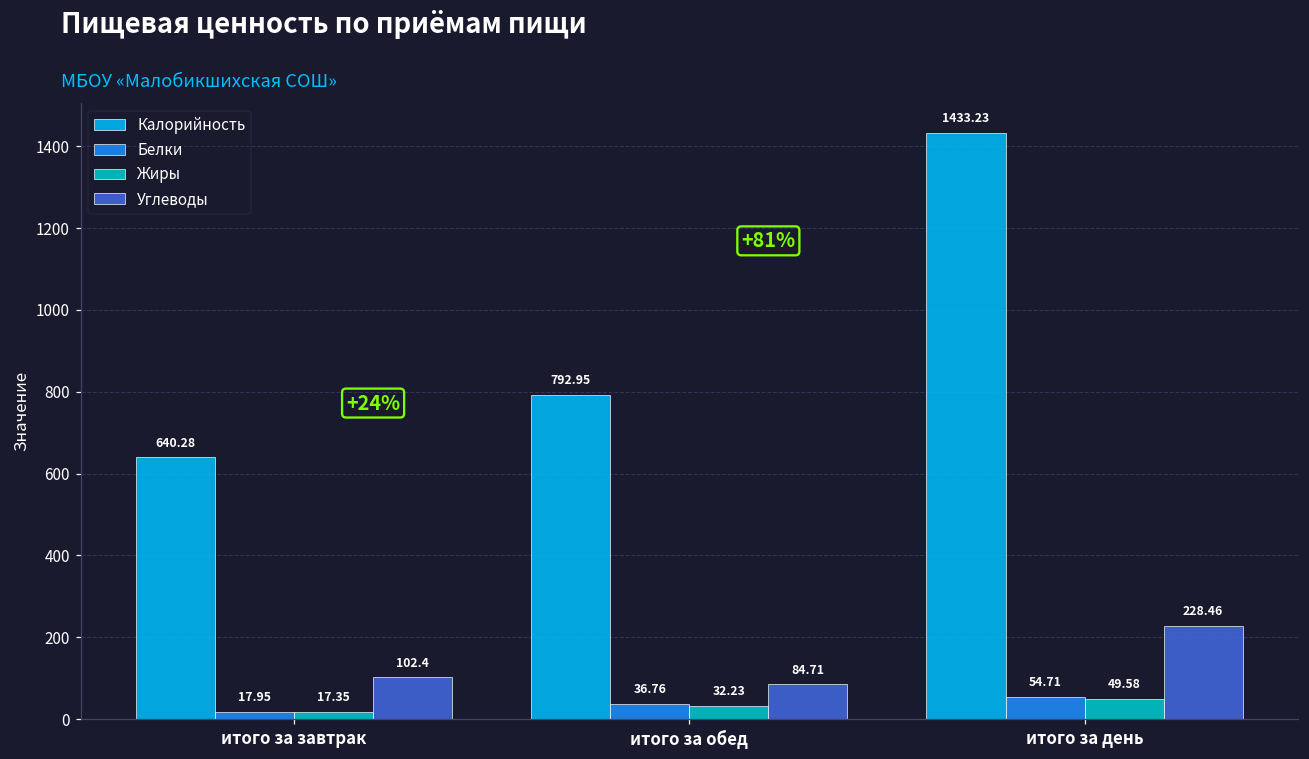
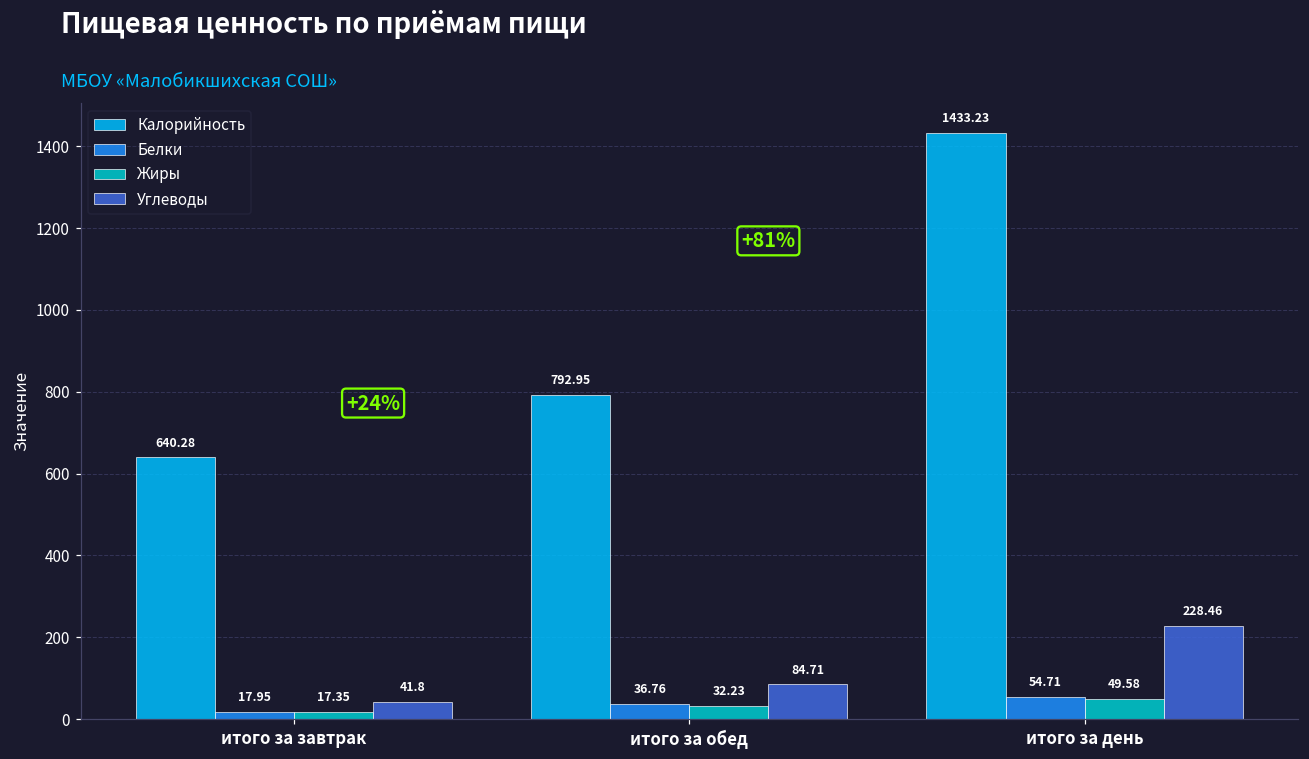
  {
    "Углеводы": {
-     "итого за завтрак": 102.4,
+     "итого за завтрак": 41.8,
      "итого за обед": 84.71,
      "итого за день": 228.46
    }
  }
